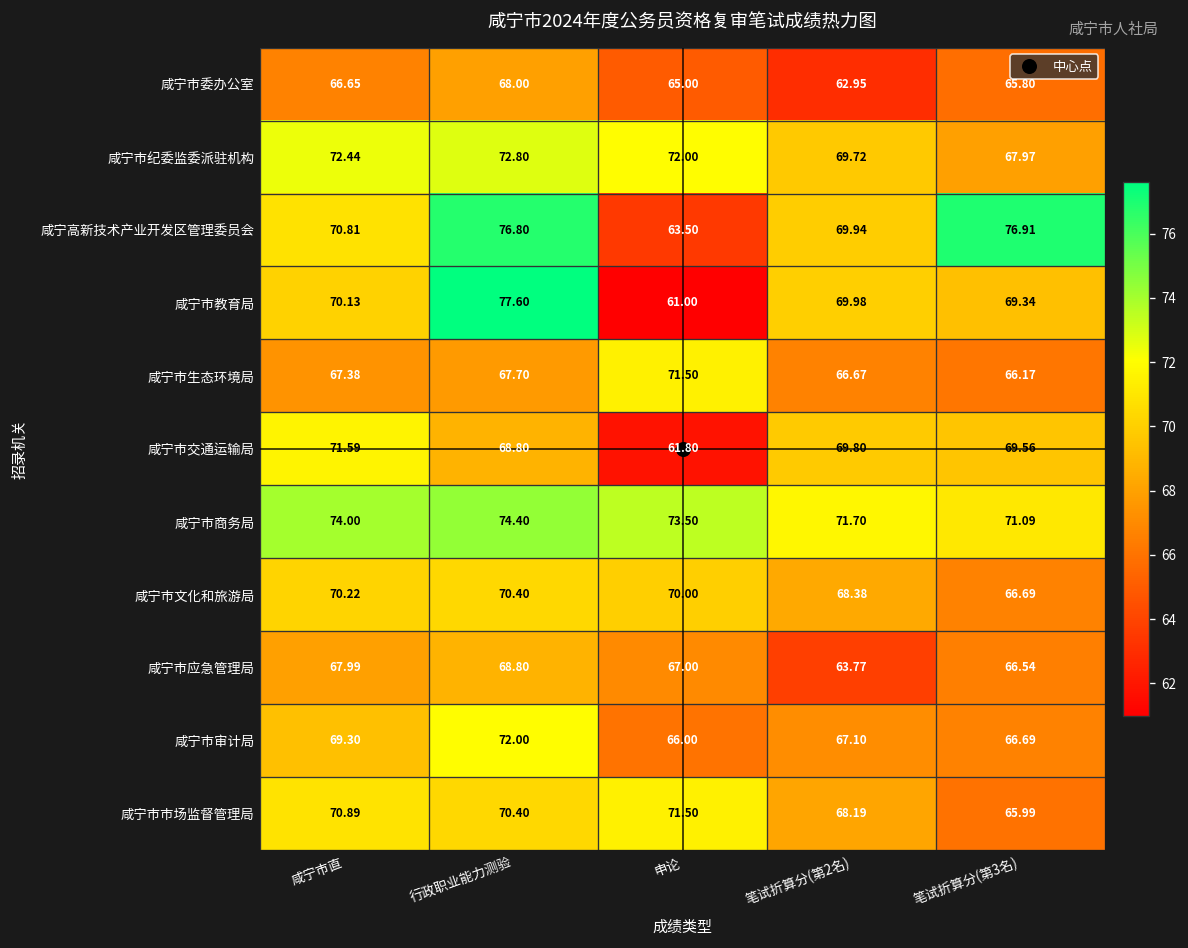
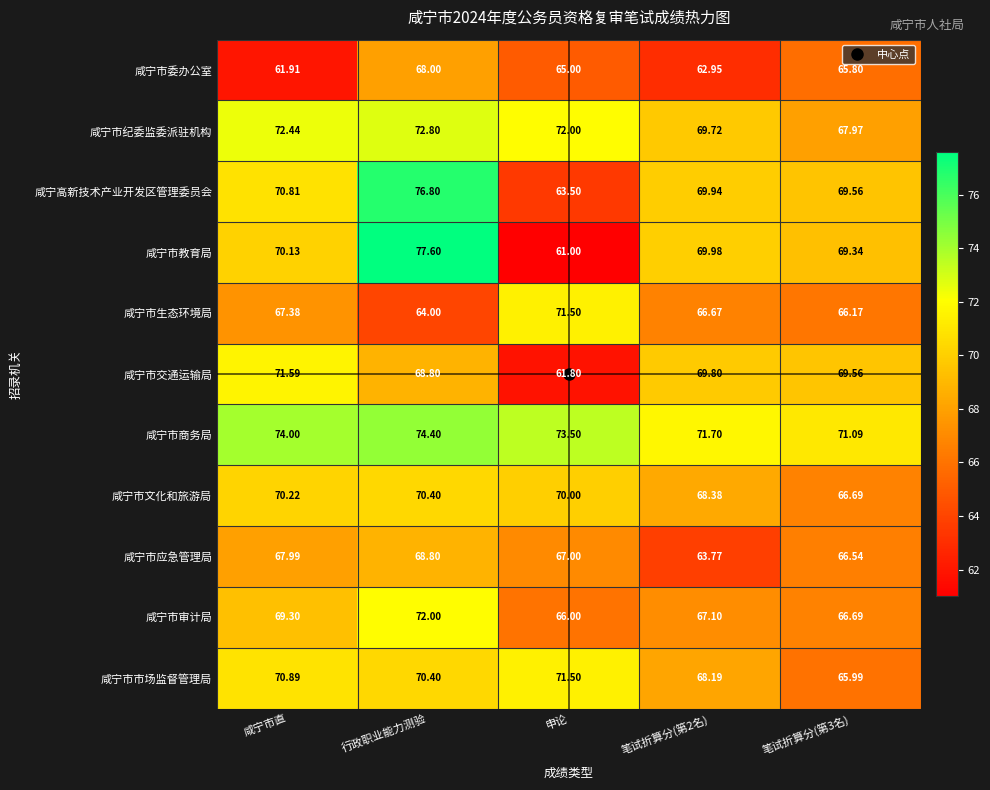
  {
    "咸宁市委办公室": {
-     "咸宁市直": 66.65,
+     "咸宁市直": 61.91,
      "行政职业能力测验": 68.00,
      "申论": 65.00,
      "笔试折算分(第2名)": 62.95,
      "笔试折算分(第3名)": 65.80
    },
    "咸宁市纪委监委派驻机构": {
      "咸宁市直": 72.44,
      "行政职业能力测验": 72.80,
      "申论": 72.00,
      "笔试折算分(第2名)": 69.72,
      "笔试折算分(第3名)": 67.97
    },
    "咸宁高新技术产业开发区管理委员会": {
      "咸宁市直": 70.81,
      "行政职业能力测验": 76.80,
      "申论": 63.50,
      "笔试折算分(第2名)": 69.94,
-     "笔试折算分(第3名)": 76.91
+     "笔试折算分(第3名)": 69.56
    },
    "咸宁市教育局": {
      "咸宁市直": 70.13,
      "行政职业能力测验": 77.60,
      "申论": 61.00,
      "笔试折算分(第2名)": 69.98,
      "笔试折算分(第3名)": 69.34
    },
    "咸宁市生态环境局": {
      "咸宁市直": 67.38,
-     "行政职业能力测验": 67.70,
+     "行政职业能力测验": 64.00,
      "申论": 71.50,
      "笔试折算分(第2名)": 66.67,
      "笔试折算分(第3名)": 66.17
    },
    "咸宁市交通运输局": {
      "咸宁市直": 71.59,
      "行政职业能力测验": 68.80,
      "笔试折算分(第2名)": 69.80,
      "笔试折算分(第3名)": 69.56
    },
    "咸宁市商务局": {
      "咸宁市直": 74.00,
      "行政职业能力测验": 74.40,
      "申论": 73.50,
      "笔试折算分(第2名)": 71.70,
      "笔试折算分(第3名)": 71.09
    },
    "咸宁市文化和旅游局": {
      "咸宁市直": 70.22,
      "行政职业能力测验": 70.40,
      "申论": 70.00,
      "笔试折算分(第2名)": 68.38,
      "笔试折算分(第3名)": 66.69
    },
    "咸宁市应急管理局": {
      "咸宁市直": 67.99,
      "行政职业能力测验": 68.80,
      "申论": 67.00,
      "笔试折算分(第2名)": 63.77,
      "笔试折算分(第3名)": 66.54
    },
    "咸宁市审计局": {
      "咸宁市直": 69.30,
      "行政职业能力测验": 72.00,
      "申论": 66.00,
      "笔试折算分(第2名)": 67.10,
      "笔试折算分(第3名)": 66.69
    },
    "咸宁市市场监督管理局": {
      "咸宁市直": 70.89,
      "行政职业能力测验": 70.40,
      "申论": 71.50,
      "笔试折算分(第2名)": 68.19,
      "笔试折算分(第3名)": 65.99
    }
  }
